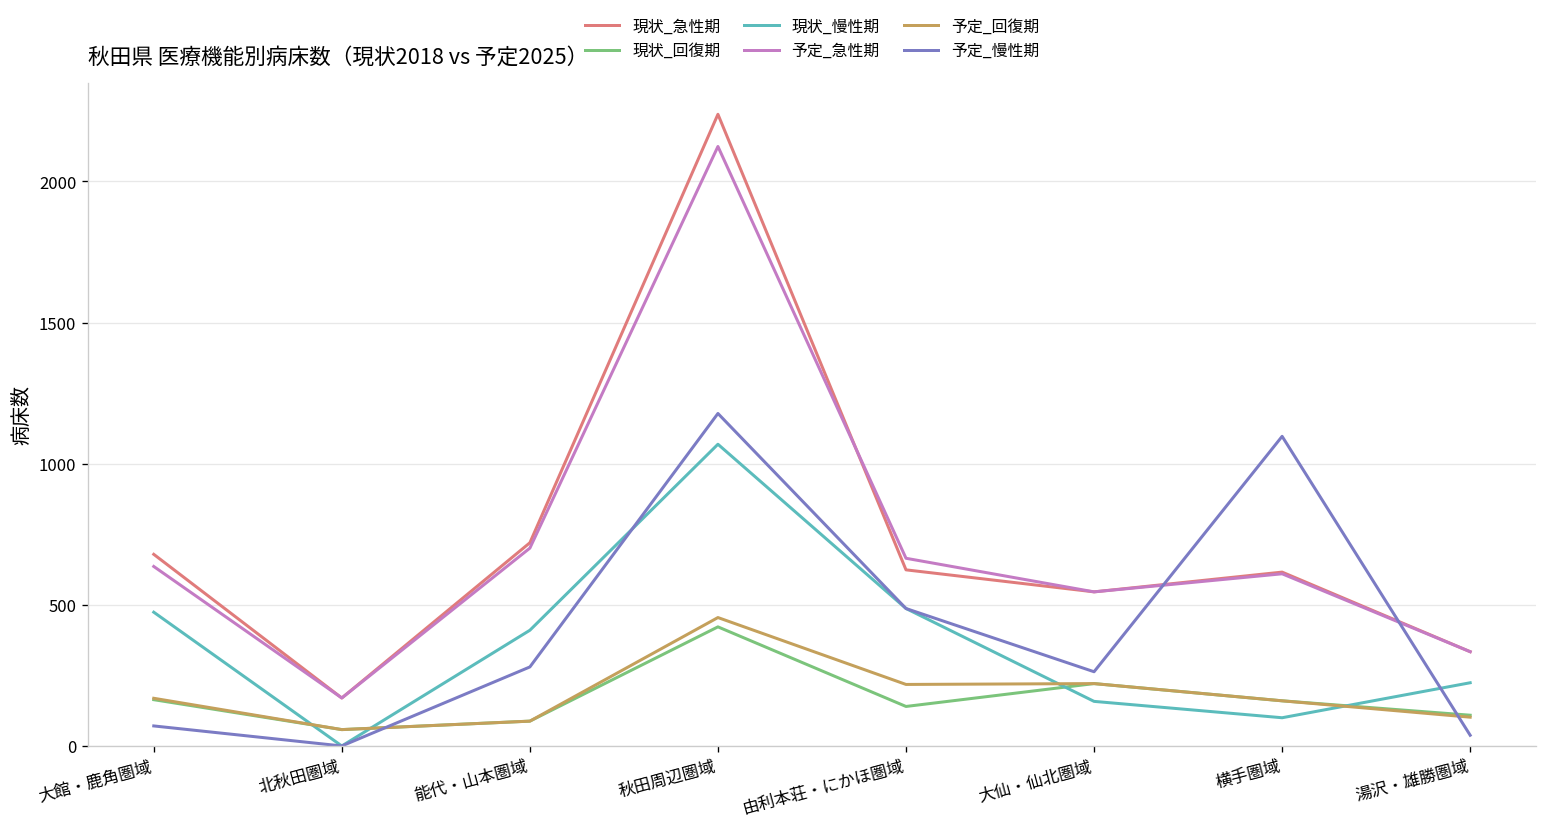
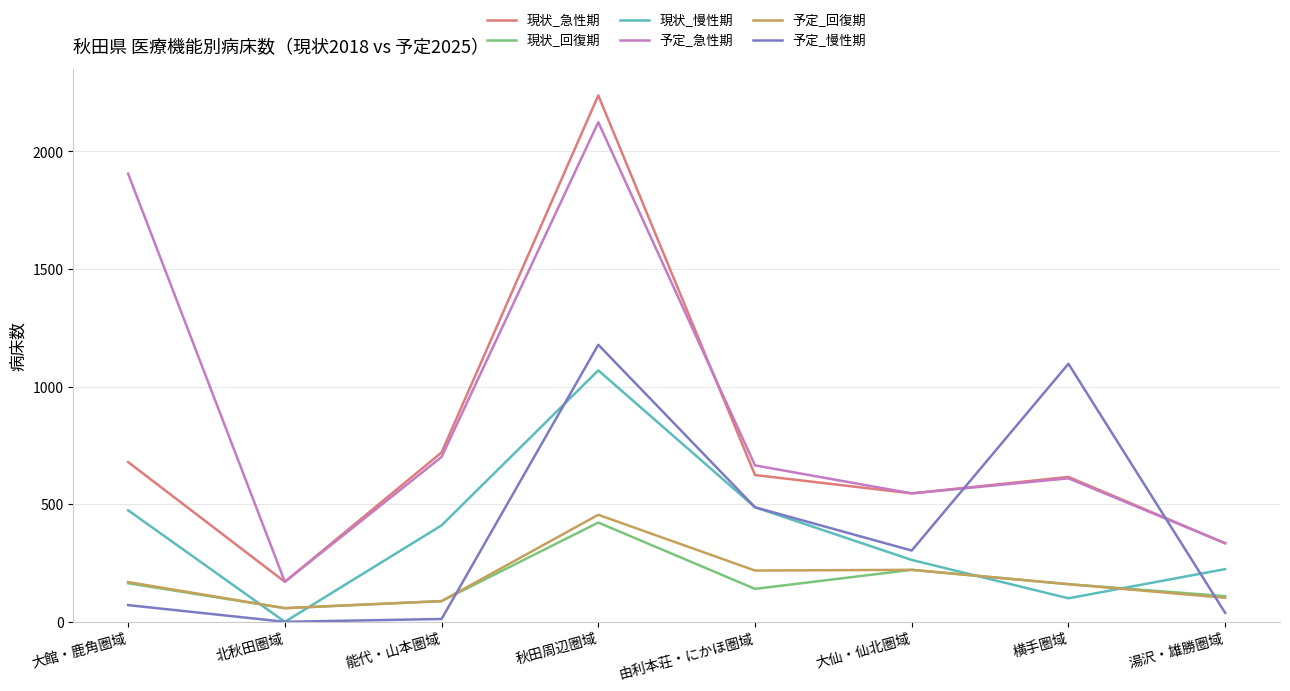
  {
    "現状_回復期": {
      "秋田周辺圏域": 420,
      "由利本荘・にかほ圏域": 140
    },
    "現状_慢性期": {
      "大館・鹿角圏域": 470,
      "能代・山本圏域": 410,
      "秋田周辺圏域": 1070,
-     "大仙・仙北圏域": 160,
+     "大仙・仙北圏域": 260,
      "横手圏域": 100,
      "湯沢・雄勝圏域": 220
    },
    "予定_急性期": {
-     "大館・鹿角圏域": 640,
+     "大館・鹿角圏域": 1910,
      "能代・山本圏域": 700,
      "秋田周辺圏域": 2120,
      "由利本荘・にかほ圏域": 670
    },
    "予定_慢性期": {
      "大館・鹿角圏域": 70,
-     "能代・山本圏域": 280,
+     "能代・山本圏域": 10,
      "秋田周辺圏域": 1180,
-     "大仙・仙北圏域": 260,
+     "大仙・仙北圏域": 300,
      "横手圏域": 1100,
      "湯沢・雄勝圏域": 40
    }
  }
